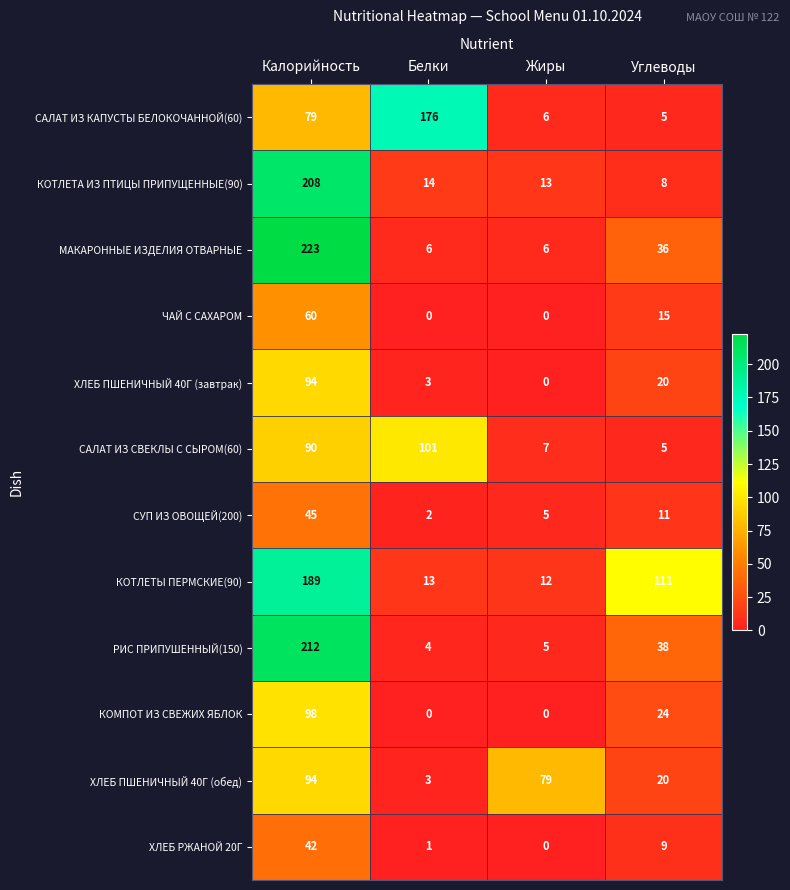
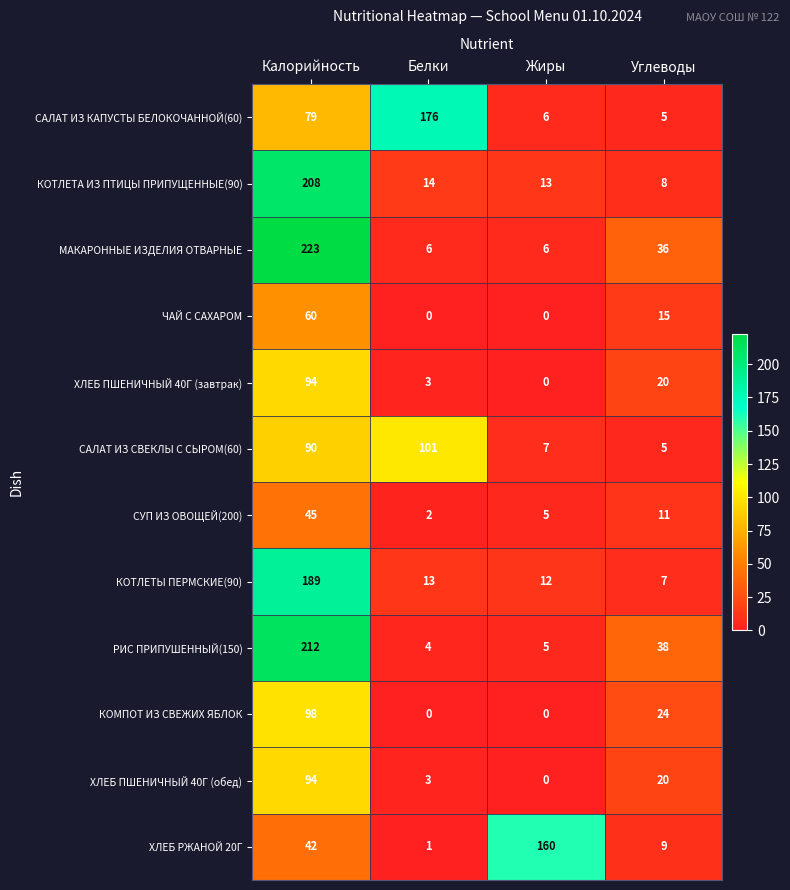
  {
    "САЛАТ ИЗ КАПУСТЫ БЕЛОКОЧАННОЙ(60)": {
      "Калорийность": 79,
      "Белки": 176,
      "Жиры": 6,
      "Углеводы": 5
    },
    "КОТЛЕТА ИЗ ПТИЦЫ ПРИПУЩЕННЫЕ(90)": {
      "Калорийность": 208,
      "Белки": 14,
      "Жиры": 13,
      "Углеводы": 8
    },
    "МАКАРОННЫЕ ИЗДЕЛИЯ ОТВАРНЫЕ": {
      "Калорийность": 223,
      "Белки": 6,
      "Жиры": 6,
      "Углеводы": 36
    },
    "ЧАЙ С САХАРОМ": {
      "Калорийность": 60,
      "Белки": 0,
      "Жиры": 0,
      "Углеводы": 15
    },
    "ХЛЕБ ПШЕНИЧНЫЙ 40Г (завтрак)": {
      "Калорийность": 94,
      "Белки": 3,
      "Жиры": 0,
      "Углеводы": 20
    },
    "САЛАТ ИЗ СВЕКЛЫ С СЫРОМ(60)": {
      "Калорийность": 90,
      "Белки": 101,
      "Жиры": 7,
      "Углеводы": 5
    },
    "СУП ИЗ ОВОЩЕЙ(200)": {
      "Калорийность": 45,
      "Белки": 2,
      "Жиры": 5,
      "Углеводы": 11
    },
    "КОТЛЕТЫ ПЕРМСКИЕ(90)": {
      "Калорийность": 189,
      "Белки": 13,
      "Жиры": 12,
-     "Углеводы": 111
+     "Углеводы": 7
    },
    "РИС ПРИПУШЕННЫЙ(150)": {
      "Калорийность": 212,
      "Белки": 4,
      "Жиры": 5,
      "Углеводы": 38
    },
    "КОМПОТ ИЗ СВЕЖИХ ЯБЛОК": {
      "Калорийность": 98,
      "Белки": 0,
      "Жиры": 0,
      "Углеводы": 24
    },
    "ХЛЕБ ПШЕНИЧНЫЙ 40Г (обед)": {
      "Калорийность": 94,
      "Белки": 3,
-     "Жиры": 79,
+     "Жиры": 0,
      "Углеводы": 20
    },
    "ХЛЕБ РЖАНОЙ 20Г": {
      "Калорийность": 42,
      "Белки": 1,
-     "Жиры": 0,
+     "Жиры": 160,
      "Углеводы": 9
    }
  }
